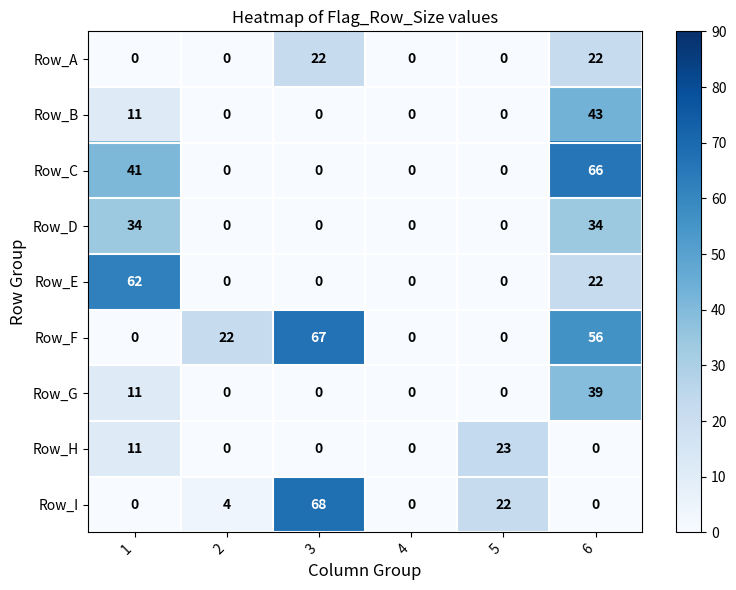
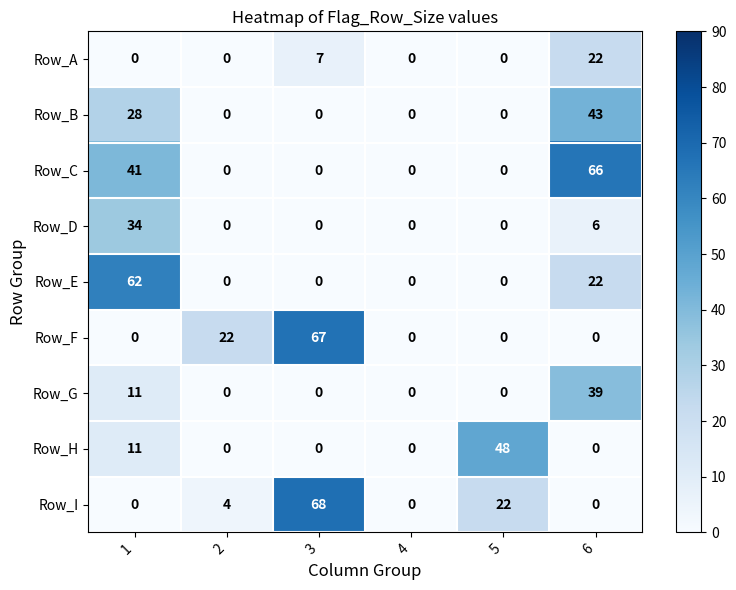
  {
    "Row_A": {
      "1": 0,
      "2": 0,
-     "3": 22,
+     "3": 7,
      "4": 0,
      "5": 0,
      "6": 22
    },
    "Row_B": {
-     "1": 11,
+     "1": 28,
      "2": 0,
      "3": 0,
      "4": 0,
      "5": 0,
      "6": 43
    },
    "Row_C": {
      "1": 41,
      "2": 0,
      "3": 0,
      "4": 0,
      "5": 0,
      "6": 66
    },
    "Row_D": {
      "1": 34,
      "2": 0,
      "3": 0,
      "4": 0,
      "5": 0,
-     "6": 34
+     "6": 6
    },
    "Row_E": {
      "1": 62,
      "2": 0,
      "3": 0,
      "4": 0,
      "5": 0,
      "6": 22
    },
    "Row_F": {
      "1": 0,
      "2": 22,
      "3": 67,
      "4": 0,
      "5": 0,
-     "6": 56
+     "6": 0
    },
    "Row_G": {
      "1": 11,
      "2": 0,
      "3": 0,
      "4": 0,
      "5": 0,
      "6": 39
    },
    "Row_H": {
      "1": 11,
      "2": 0,
      "3": 0,
      "4": 0,
-     "5": 23,
+     "5": 48,
      "6": 0
    },
    "Row_I": {
      "1": 0,
      "2": 4,
      "3": 68,
      "4": 0,
      "5": 22,
      "6": 0
    }
  }
